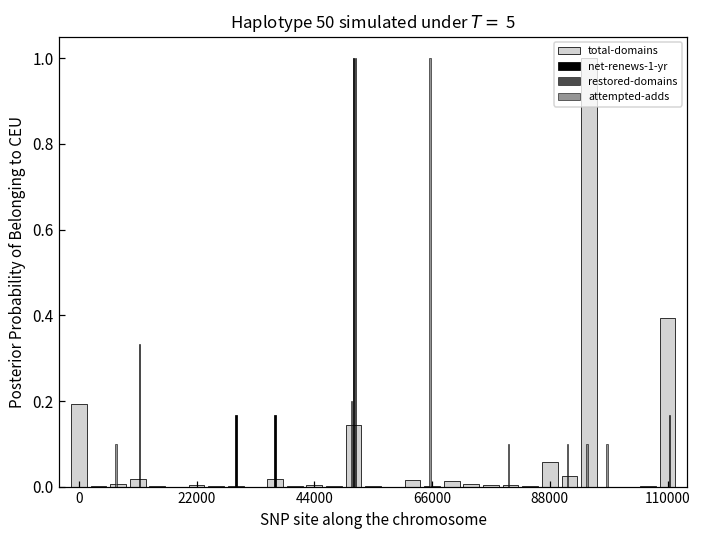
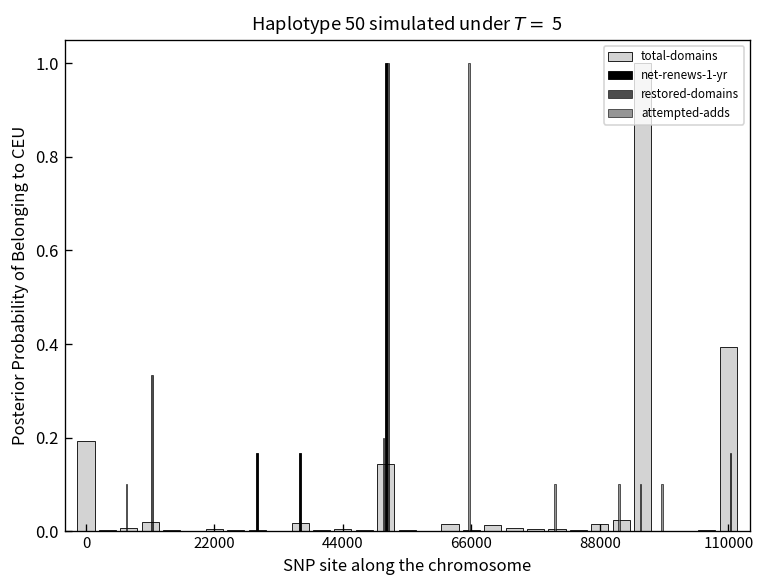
  {
    "total-domains": {
      "0": 0.19,
-     "88000": 0.06,
+     "88000": 0.01,
      "110000": 0.39
    }
  }
